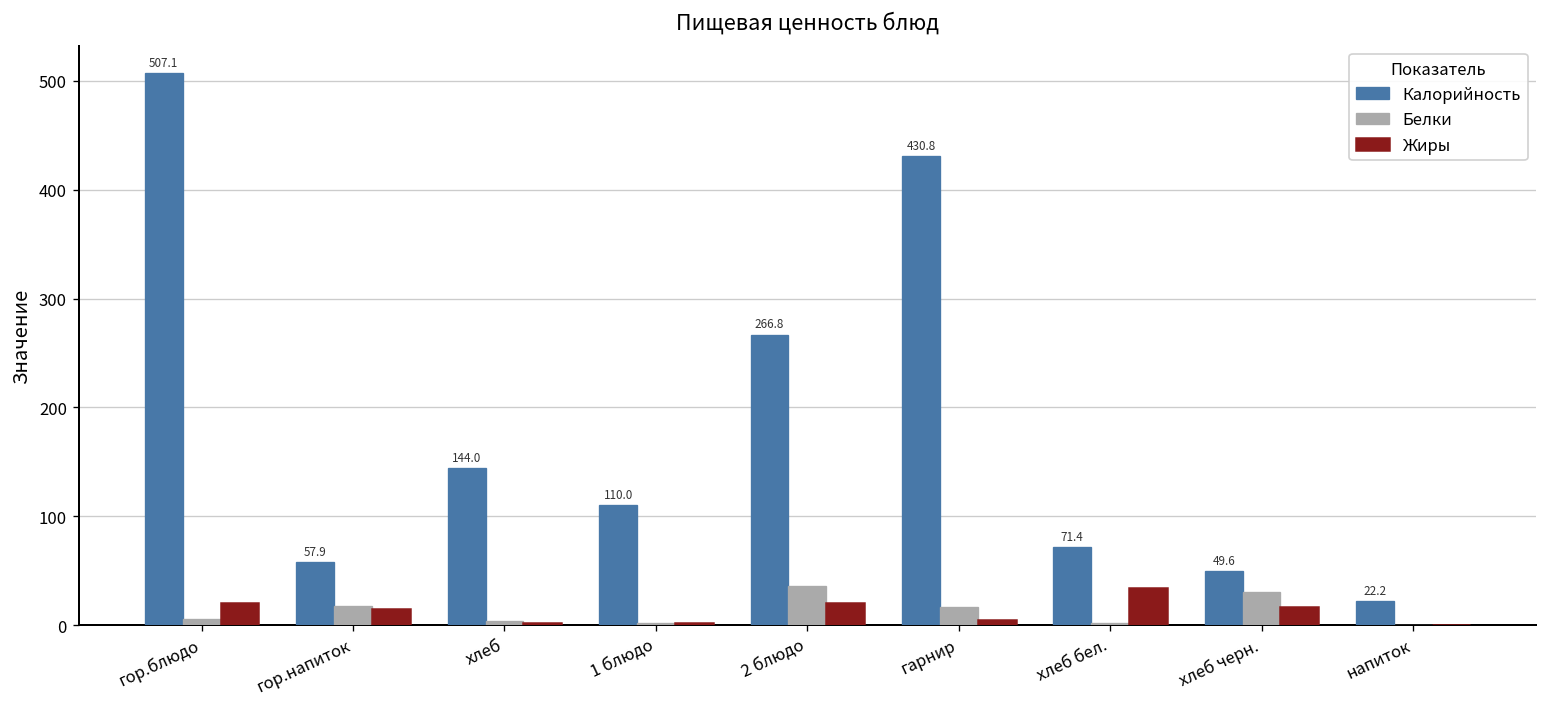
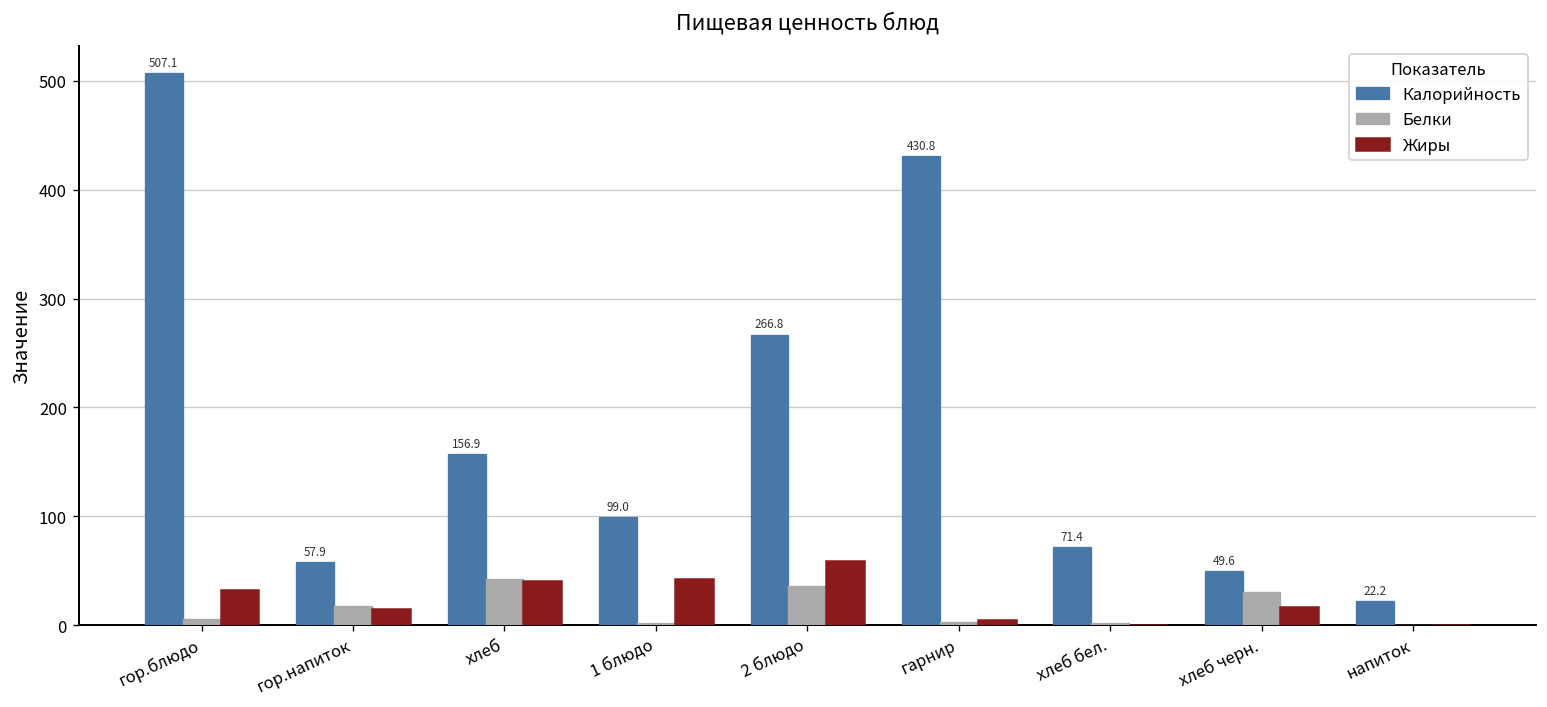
  {
    "Калорийность": {
      "гор.блюдо": 507.1,
      "гор.напиток": 57.9,
-     "хлеб": 144.0,
-     "1 блюдо": 110.0,
+     "хлеб": 156.9,
+     "1 блюдо": 99.0,
      "2 блюдо": 266.8,
      "гарнир": 430.8,
      "хлеб бел.": 71.4,
      "хлеб черн.": 49.6,
      "напиток": 22.2
    },
    "Белки": {
      "гор.блюдо": 10,
      "гор.напиток": 20,
-     "хлеб": 0,
+     "хлеб": 40,
      "2 блюдо": 40,
-     "гарнир": 20,
+     "гарнир": 0,
      "хлеб черн.": 30
    },
    "Жиры": {
-     "гор.блюдо": 20,
+     "гор.блюдо": 30,
      "гор.напиток": 20,
-     "хлеб": 0,
-     "1 блюдо": 0,
-     "2 блюдо": 20,
+     "хлеб": 40,
+     "1 блюдо": 40,
+     "2 блюдо": 60,
      "гарнир": 10,
-     "хлеб бел.": 30,
+     "хлеб бел.": 0,
      "хлеб черн.": 20
    }
  }
